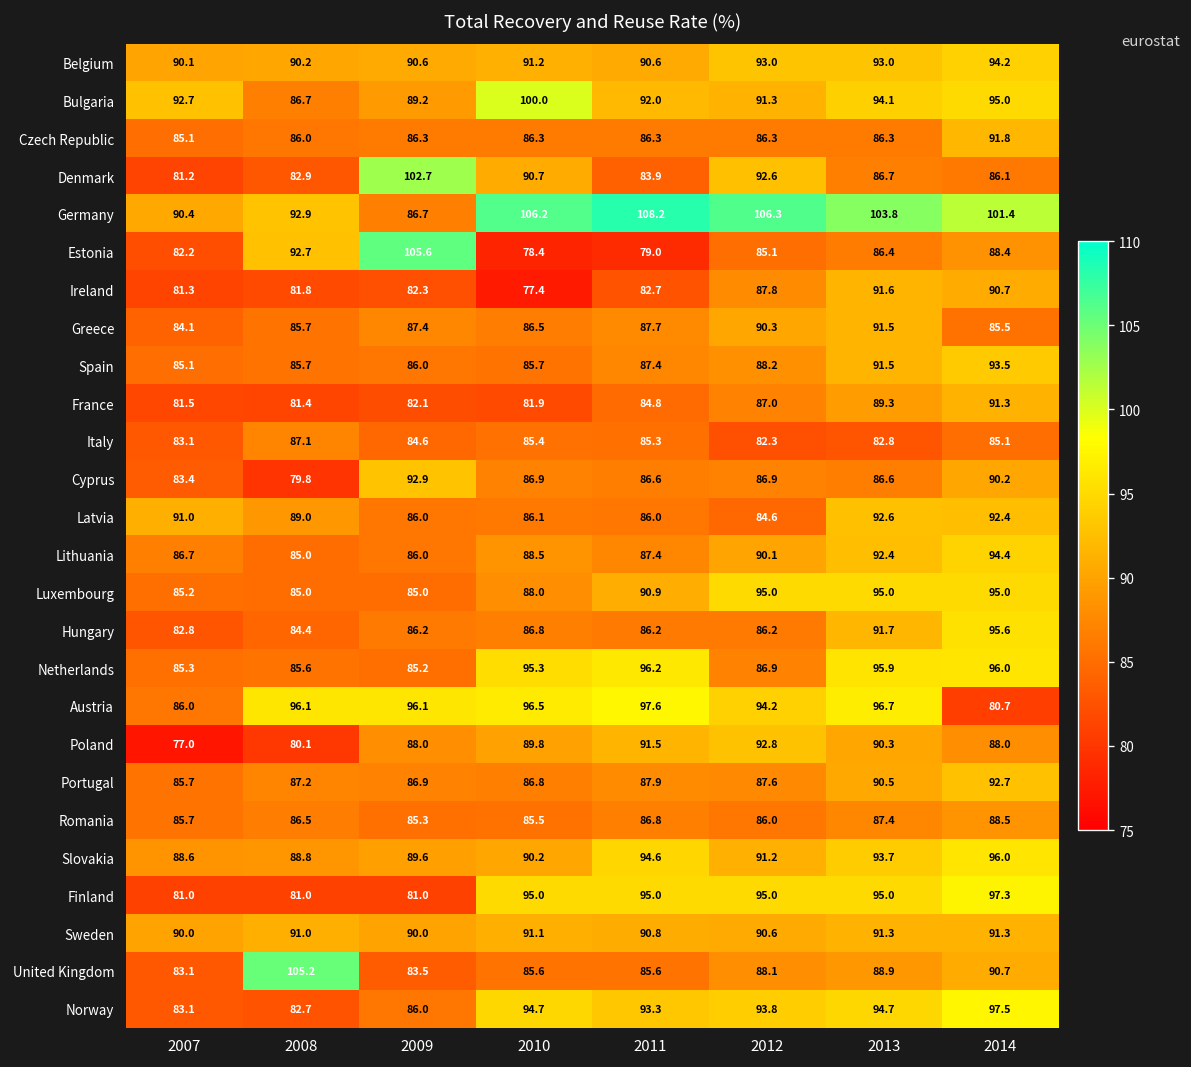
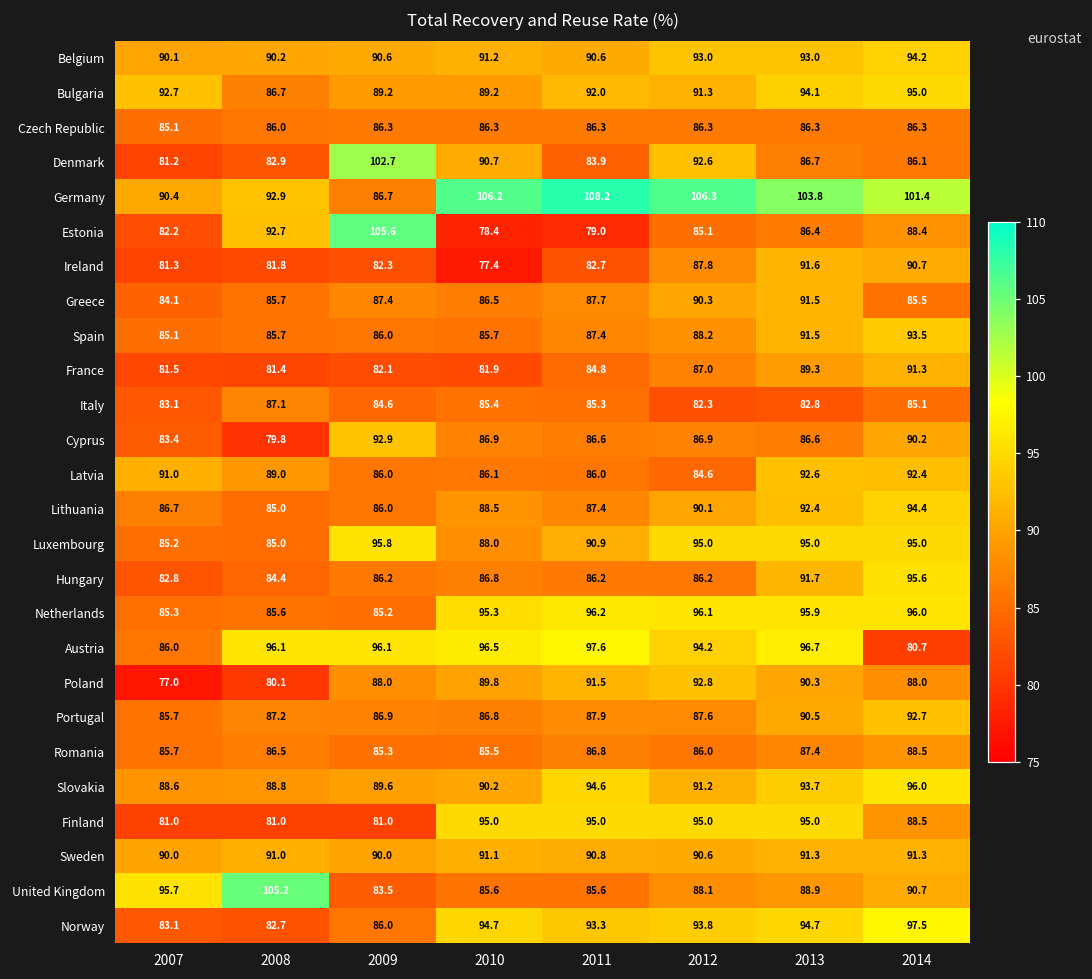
  {
    "Bulgaria": {
      "2007": 92.7,
      "2008": 86.7,
      "2009": 89.2,
-     "2010": 100.0,
+     "2010": 89.2,
      "2011": 92.0,
      "2012": 91.3,
      "2013": 94.1,
      "2014": 95.0
    },
    "Czech Republic": {
      "2007": 85.1,
      "2008": 86.0,
      "2009": 86.3,
      "2010": 86.3,
      "2011": 86.3,
      "2012": 86.3,
      "2013": 86.3,
-     "2014": 91.8
+     "2014": 86.3
    },
    "Luxembourg": {
      "2007": 85.2,
      "2008": 85.0,
-     "2009": 85.0,
+     "2009": 95.8,
      "2010": 88.0,
      "2011": 90.9,
      "2012": 95.0,
      "2013": 95.0,
      "2014": 95.0
    },
    "Netherlands": {
      "2007": 85.3,
      "2008": 85.6,
      "2009": 85.2,
      "2010": 95.3,
      "2011": 96.2,
-     "2012": 86.9,
+     "2012": 96.1,
      "2013": 95.9,
      "2014": 96.0
    },
    "Finland": {
      "2007": 81.0,
      "2008": 81.0,
      "2009": 81.0,
      "2010": 95.0,
      "2011": 95.0,
      "2012": 95.0,
      "2013": 95.0,
-     "2014": 97.3
+     "2014": 88.5
    },
    "United Kingdom": {
-     "2007": 83.1,
+     "2007": 95.7,
      "2008": 105.2,
      "2009": 83.5,
      "2010": 85.6,
      "2011": 85.6,
      "2012": 88.1,
      "2013": 88.9,
      "2014": 90.7
    }
  }
